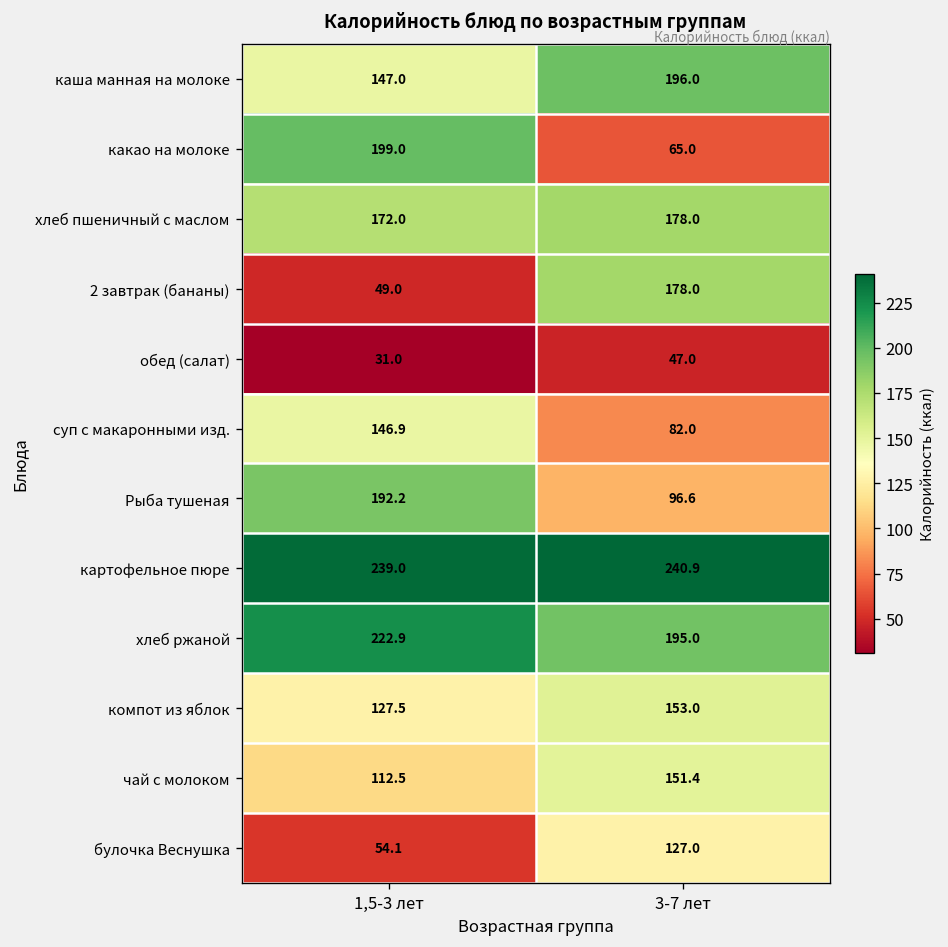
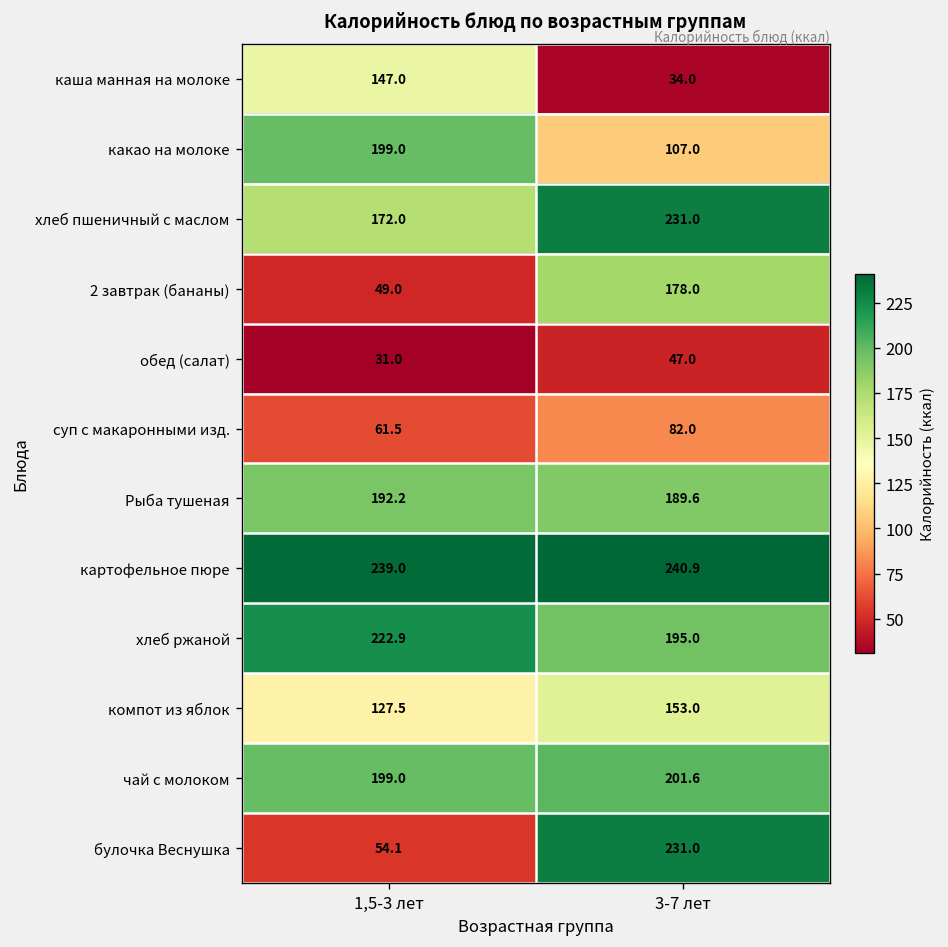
  {
    "каша манная на молоке": {
      "1,5-3 лет": 147.0,
-     "3-7 лет": 196.0
+     "3-7 лет": 34.0
    },
    "какао на молоке": {
      "1,5-3 лет": 199.0,
-     "3-7 лет": 65.0
+     "3-7 лет": 107.0
    },
    "хлеб пшеничный с маслом": {
      "1,5-3 лет": 172.0,
-     "3-7 лет": 178.0
+     "3-7 лет": 231.0
    },
    "2 завтрак (бананы)": {
      "1,5-3 лет": 49.0,
      "3-7 лет": 178.0
    },
    "обед (салат)": {
      "1,5-3 лет": 31.0,
      "3-7 лет": 47.0
    },
    "суп с макаронными изд.": {
-     "1,5-3 лет": 146.9,
+     "1,5-3 лет": 61.5,
      "3-7 лет": 82.0
    },
    "Рыба тушеная": {
      "1,5-3 лет": 192.2,
-     "3-7 лет": 96.6
+     "3-7 лет": 189.6
    },
    "картофельное пюре": {
      "1,5-3 лет": 239.0,
      "3-7 лет": 240.9
    },
    "хлеб ржаной": {
      "1,5-3 лет": 222.9,
      "3-7 лет": 195.0
    },
    "компот из яблок": {
      "1,5-3 лет": 127.5,
      "3-7 лет": 153.0
    },
    "чай с молоком": {
-     "1,5-3 лет": 112.5,
-     "3-7 лет": 151.4
+     "1,5-3 лет": 199.0,
+     "3-7 лет": 201.6
    },
    "булочка Веснушка": {
      "1,5-3 лет": 54.1,
-     "3-7 лет": 127.0
+     "3-7 лет": 231.0
    }
  }
